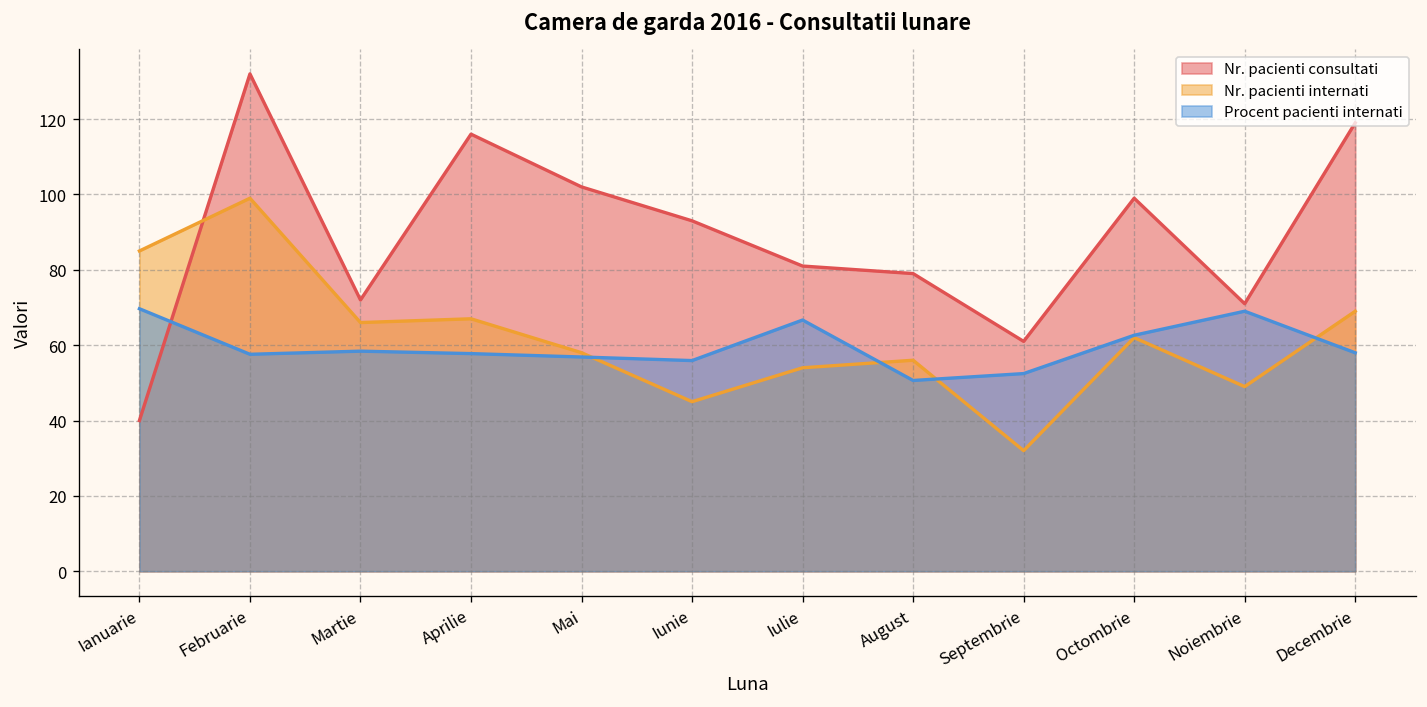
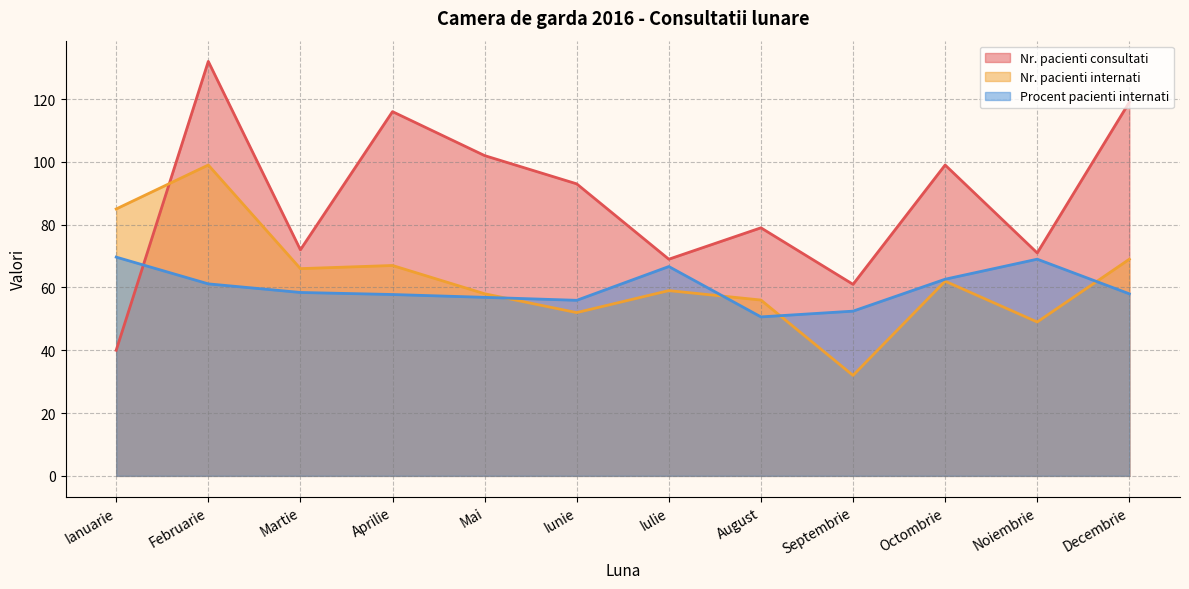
  {
    "Nr. pacienti consultati": {
      "Ianuarie": 40,
      "Februarie": 132,
      "Martie": 72,
      "Aprilie": 116,
      "Mai": 102,
      "Iunie": 93,
-     "Iulie": 81,
+     "Iulie": 69,
      "August": 79,
      "Septembrie": 61,
      "Octombrie": 99,
      "Noiembrie": 71
    },
    "Nr. pacienti internati": {
      "Ianuarie": 85,
      "Februarie": 99,
      "Martie": 66,
      "Aprilie": 67,
      "Mai": 58,
-     "Iunie": 45,
-     "Iulie": 54,
+     "Iunie": 52,
+     "Iulie": 59,
      "August": 56,
      "Septembrie": 32,
      "Noiembrie": 49,
      "Decembrie": 69
    },
    "Procent pacienti internati": {
      "Ianuarie": 70,
-     "Februarie": 58,
+     "Februarie": 61,
      "Martie": 58,
      "Aprilie": 58,
      "Mai": 57,
      "Iunie": 56,
      "Iulie": 67,
      "August": 51,
      "Septembrie": 52,
      "Noiembrie": 69,
      "Decembrie": 58
    }
  }
